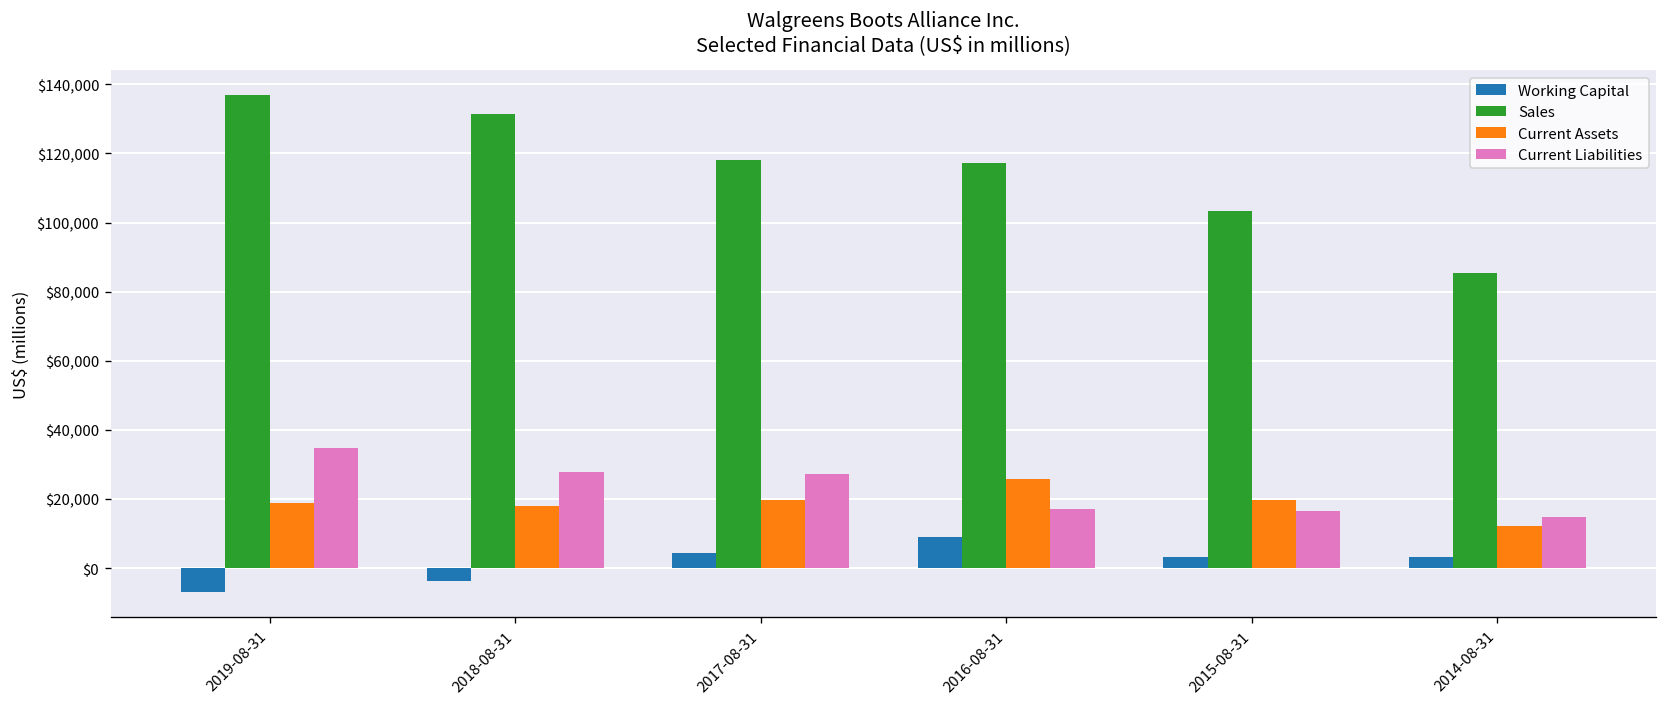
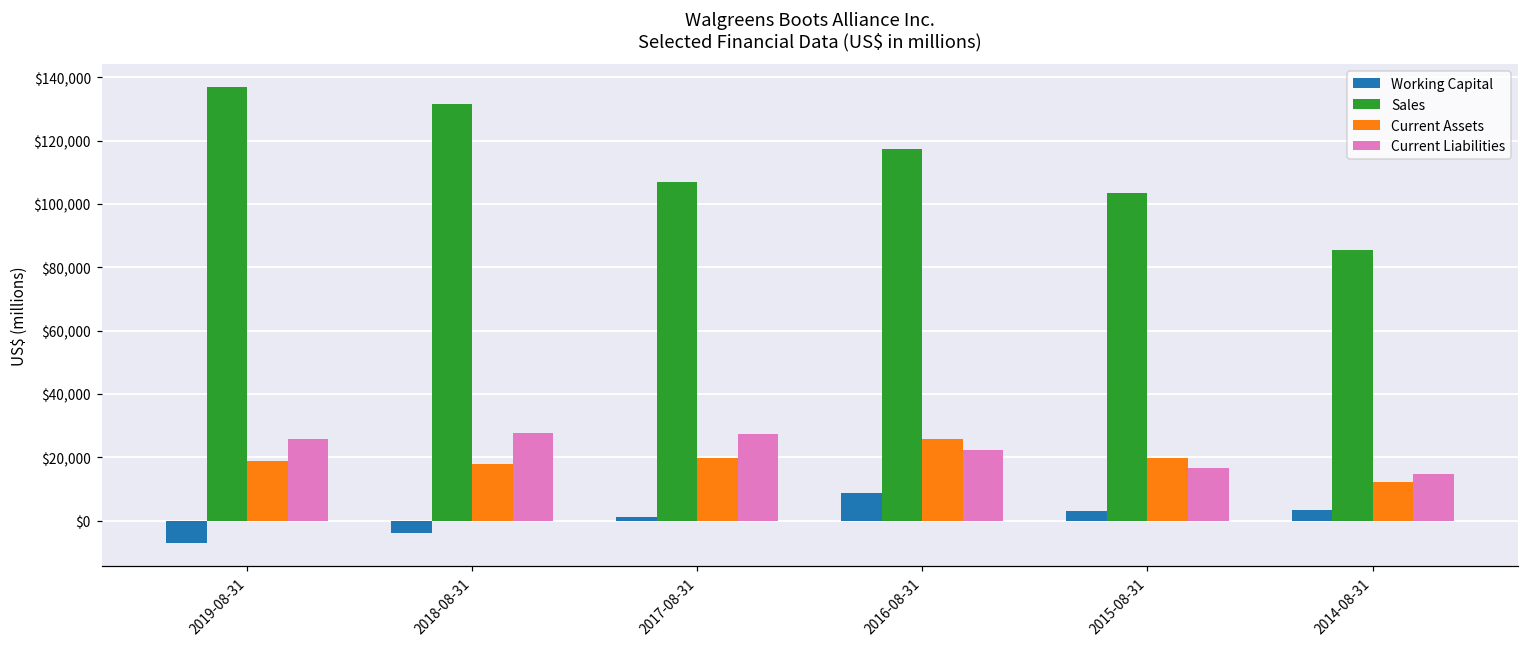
  {
    "Working Capital": {
      "2019-08-31": "$-7,000",
      "2018-08-31": "$-4,000",
-     "2017-08-31": "$4,000",
+     "2017-08-31": "$1,000",
      "2016-08-31": "$9,000",
      "2015-08-31": "$3,000",
      "2014-08-31": "$3,000"
    },
    "Sales": {
      "2019-08-31": "$137,000",
      "2018-08-31": "$132,000",
-     "2017-08-31": "$118,000",
+     "2017-08-31": "$107,000",
      "2016-08-31": "$117,000",
      "2015-08-31": "$103,000",
      "2014-08-31": "$85,000"
    },
    "Current Assets": {
      "2019-08-31": "$19,000",
      "2018-08-31": "$18,000",
      "2017-08-31": "$20,000",
      "2016-08-31": "$26,000",
      "2015-08-31": "$20,000",
      "2014-08-31": "$12,000"
    },
    "Current Liabilities": {
-     "2019-08-31": "$35,000",
+     "2019-08-31": "$26,000",
      "2018-08-31": "$28,000",
      "2017-08-31": "$27,000",
-     "2016-08-31": "$17,000",
+     "2016-08-31": "$22,000",
      "2015-08-31": "$17,000",
      "2014-08-31": "$15,000"
    }
  }
